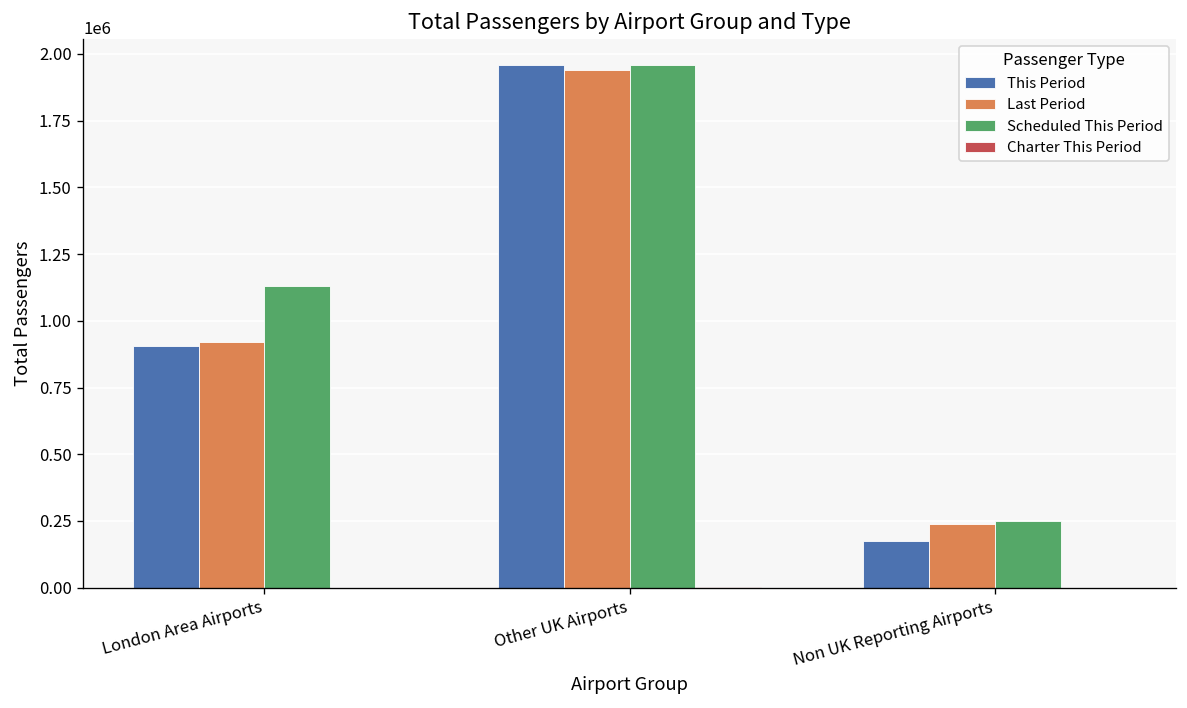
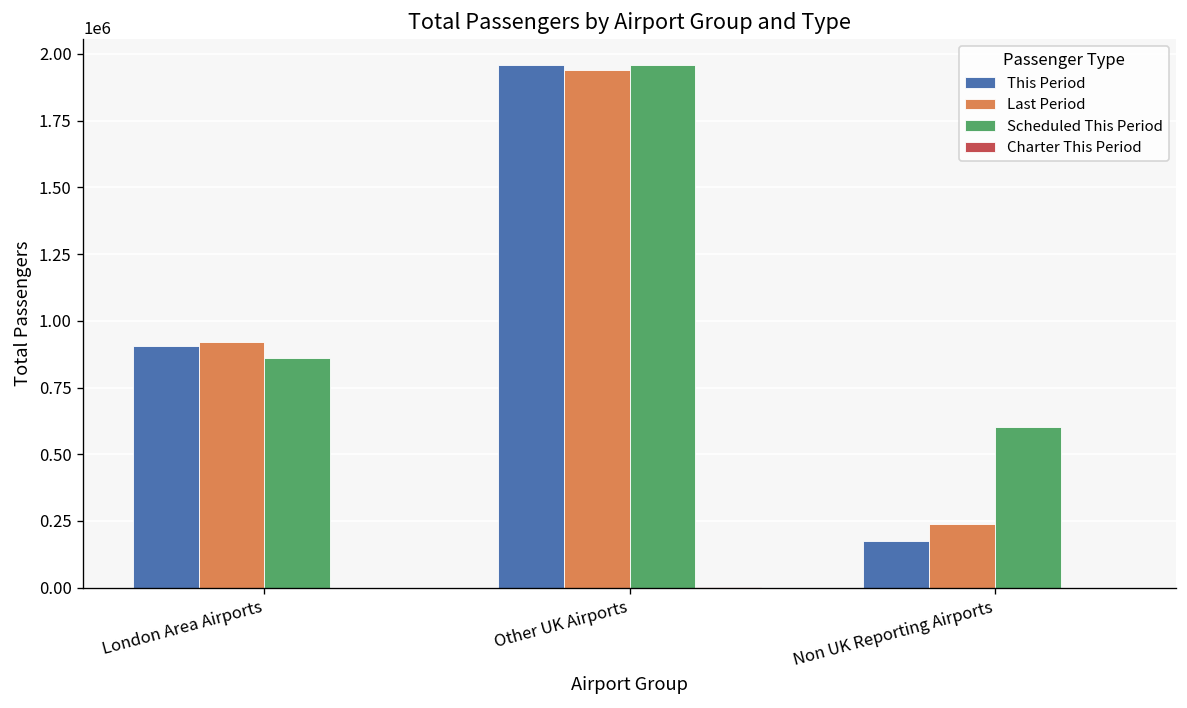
  {
    "This Period": {
      "London Area Airports": 900000,
      "Other UK Airports": 1960000,
      "Non UK Reporting Airports": 180000
    },
    "Scheduled This Period": {
-     "London Area Airports": 1130000,
+     "London Area Airports": 860000,
      "Other UK Airports": 1960000,
-     "Non UK Reporting Airports": 250000
+     "Non UK Reporting Airports": 600000
    }
  }
